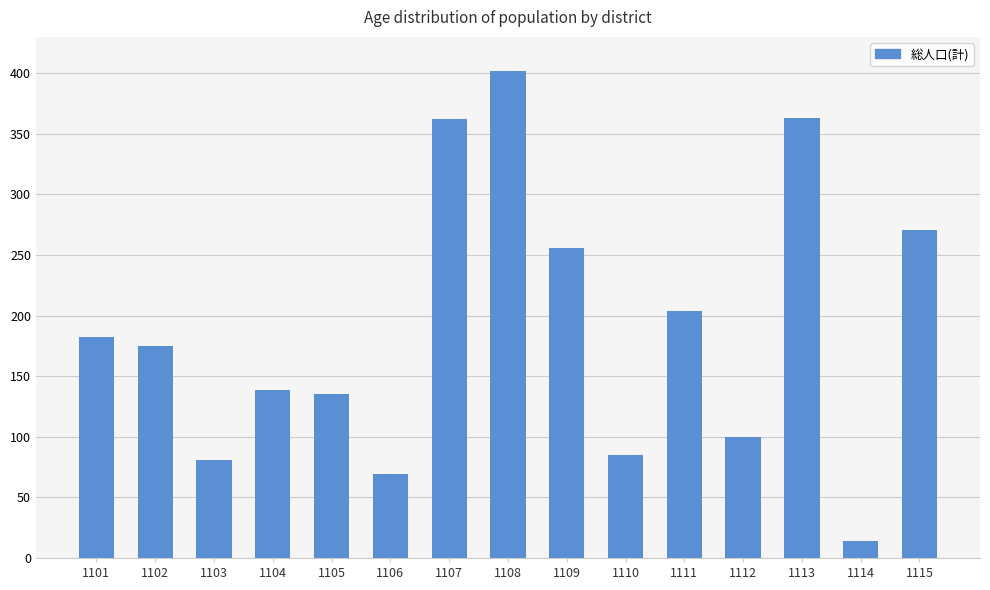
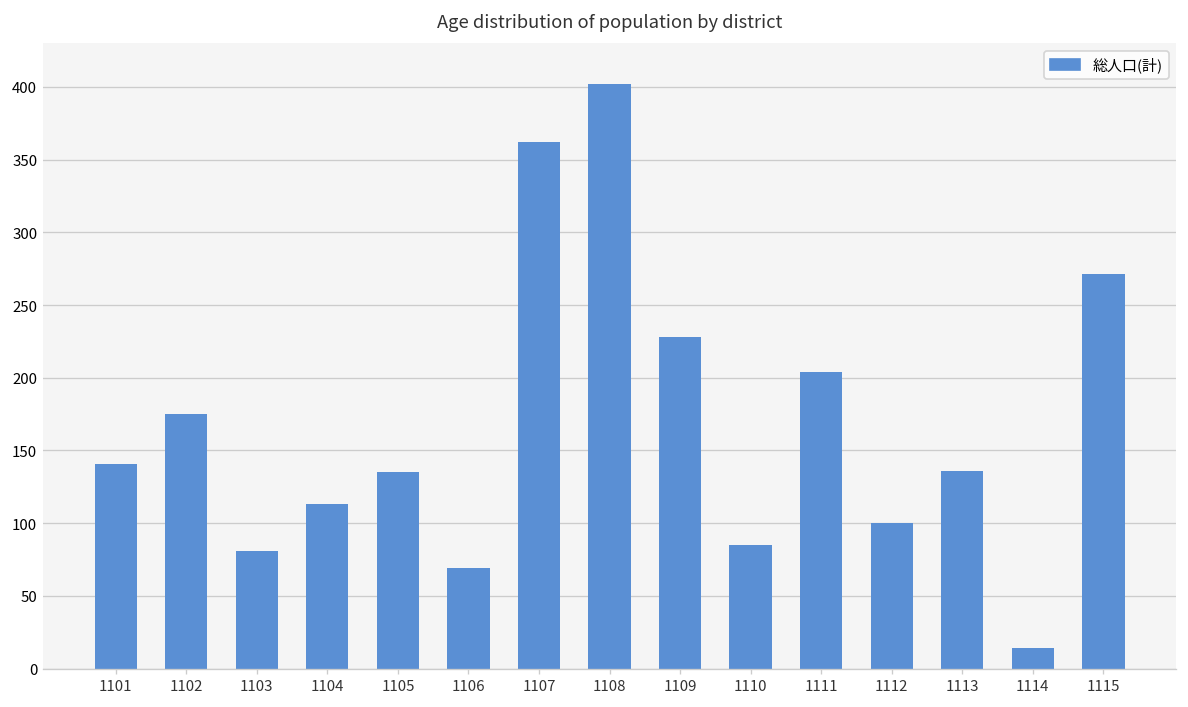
  {
-   "1101": 182,
+   "1101": 141,
    "1102": 175,
    "1103": 81,
-   "1104": 139,
+   "1104": 113,
    "1105": 135,
    "1106": 69,
    "1107": 362,
    "1108": 402,
-   "1109": 256,
+   "1109": 228,
    "1110": 85,
    "1111": 204,
    "1112": 100,
-   "1113": 363,
+   "1113": 136,
    "1114": 14,
    "1115": 271
  }
